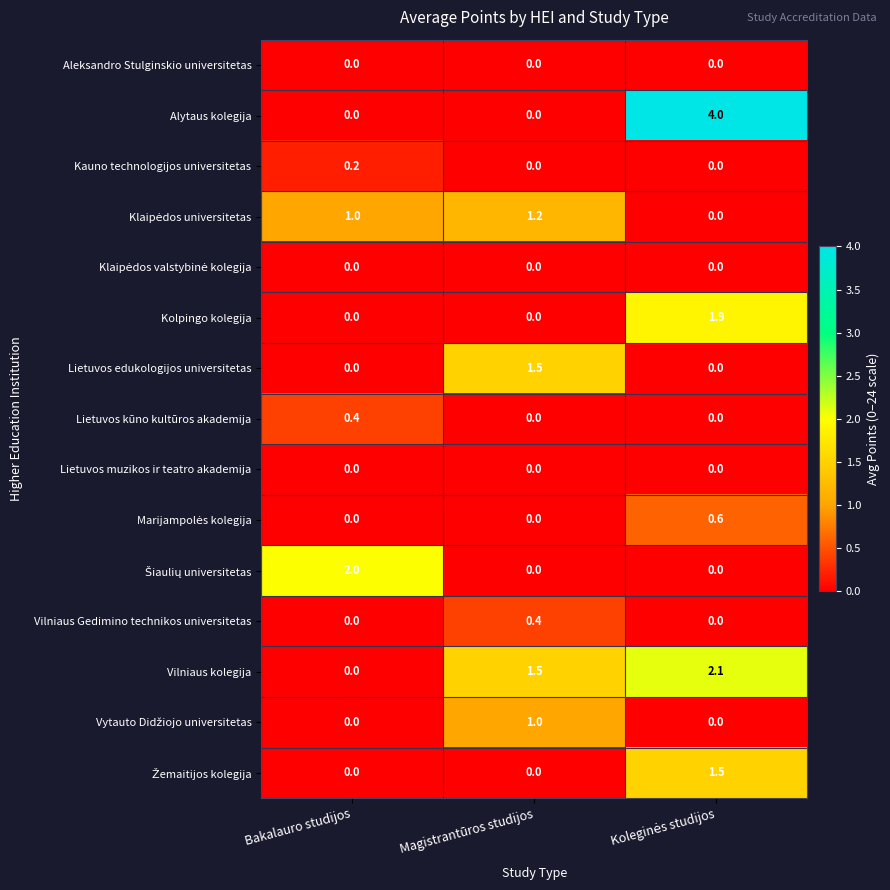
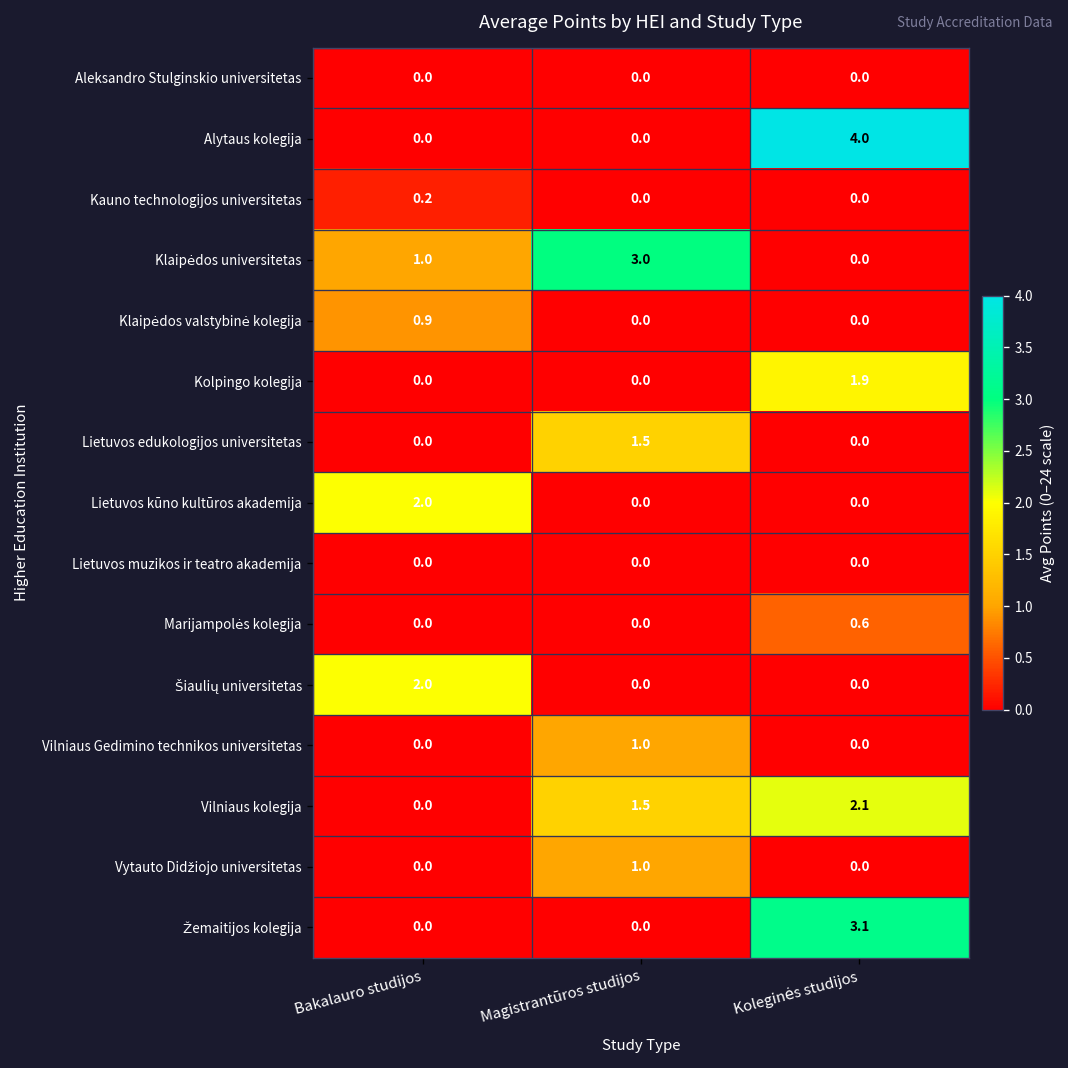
  {
    "Aleksandro Stulginskio universitetas": {
      "Bakalauro studijos": 0.0,
      "Magistrantūros studijos": 0.0,
      "Koleginės studijos": 0.0
    },
    "Alytaus kolegija": {
      "Bakalauro studijos": 0.0,
      "Magistrantūros studijos": 0.0,
      "Koleginės studijos": 4.0
    },
    "Kauno technologijos universitetas": {
      "Bakalauro studijos": 0.2,
      "Magistrantūros studijos": 0.0,
      "Koleginės studijos": 0.0
    },
    "Klaipėdos universitetas": {
      "Bakalauro studijos": 1.0,
-     "Magistrantūros studijos": 1.2,
+     "Magistrantūros studijos": 3.0,
      "Koleginės studijos": 0.0
    },
    "Klaipėdos valstybinė kolegija": {
-     "Bakalauro studijos": 0.0,
+     "Bakalauro studijos": 0.9,
      "Magistrantūros studijos": 0.0,
      "Koleginės studijos": 0.0
    },
    "Kolpingo kolegija": {
      "Bakalauro studijos": 0.0,
      "Magistrantūros studijos": 0.0,
      "Koleginės studijos": 1.9
    },
    "Lietuvos edukologijos universitetas": {
      "Bakalauro studijos": 0.0,
      "Magistrantūros studijos": 1.5,
      "Koleginės studijos": 0.0
    },
    "Lietuvos kūno kultūros akademija": {
-     "Bakalauro studijos": 0.4,
+     "Bakalauro studijos": 2.0,
      "Magistrantūros studijos": 0.0,
      "Koleginės studijos": 0.0
    },
    "Lietuvos muzikos ir teatro akademija": {
      "Bakalauro studijos": 0.0,
      "Magistrantūros studijos": 0.0,
      "Koleginės studijos": 0.0
    },
    "Marijampolės kolegija": {
      "Bakalauro studijos": 0.0,
      "Magistrantūros studijos": 0.0,
      "Koleginės studijos": 0.6
    },
    "Šiaulių universitetas": {
      "Bakalauro studijos": 2.0,
      "Magistrantūros studijos": 0.0,
      "Koleginės studijos": 0.0
    },
    "Vilniaus Gedimino technikos universitetas": {
      "Bakalauro studijos": 0.0,
-     "Magistrantūros studijos": 0.4,
+     "Magistrantūros studijos": 1.0,
      "Koleginės studijos": 0.0
    },
    "Vilniaus kolegija": {
      "Bakalauro studijos": 0.0,
      "Magistrantūros studijos": 1.5,
      "Koleginės studijos": 2.1
    },
    "Vytauto Didžiojo universitetas": {
      "Bakalauro studijos": 0.0,
      "Magistrantūros studijos": 1.0,
      "Koleginės studijos": 0.0
    },
    "Žemaitijos kolegija": {
      "Bakalauro studijos": 0.0,
      "Magistrantūros studijos": 0.0,
-     "Koleginės studijos": 1.5
+     "Koleginės studijos": 3.1
    }
  }
